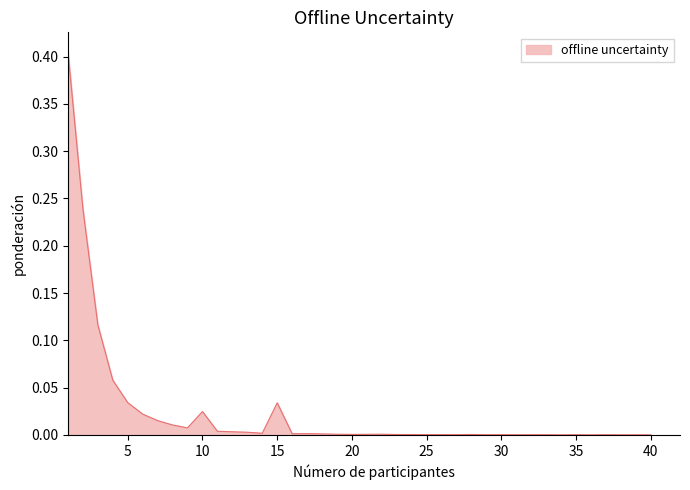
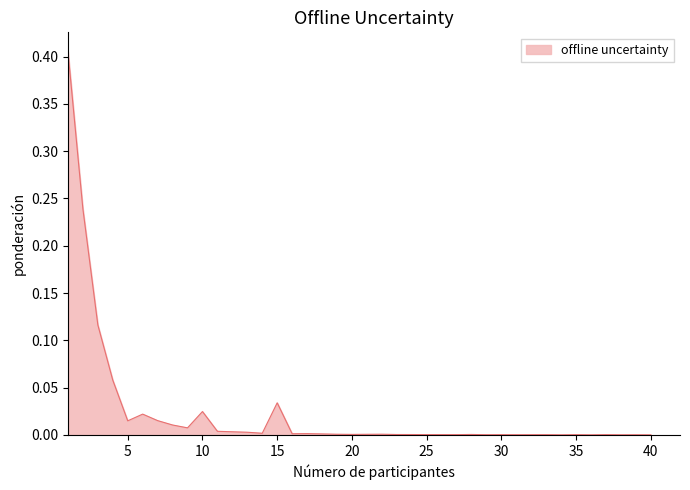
  {
-   "5": 0.03,
+   "5": 0.01,
    "10": 0.02,
    "15": 0.03,
    "20": 0.00,
    "25": 0.00,
    "30": 0.00,
    "35": 0.00,
    "40": 0.00
  }
